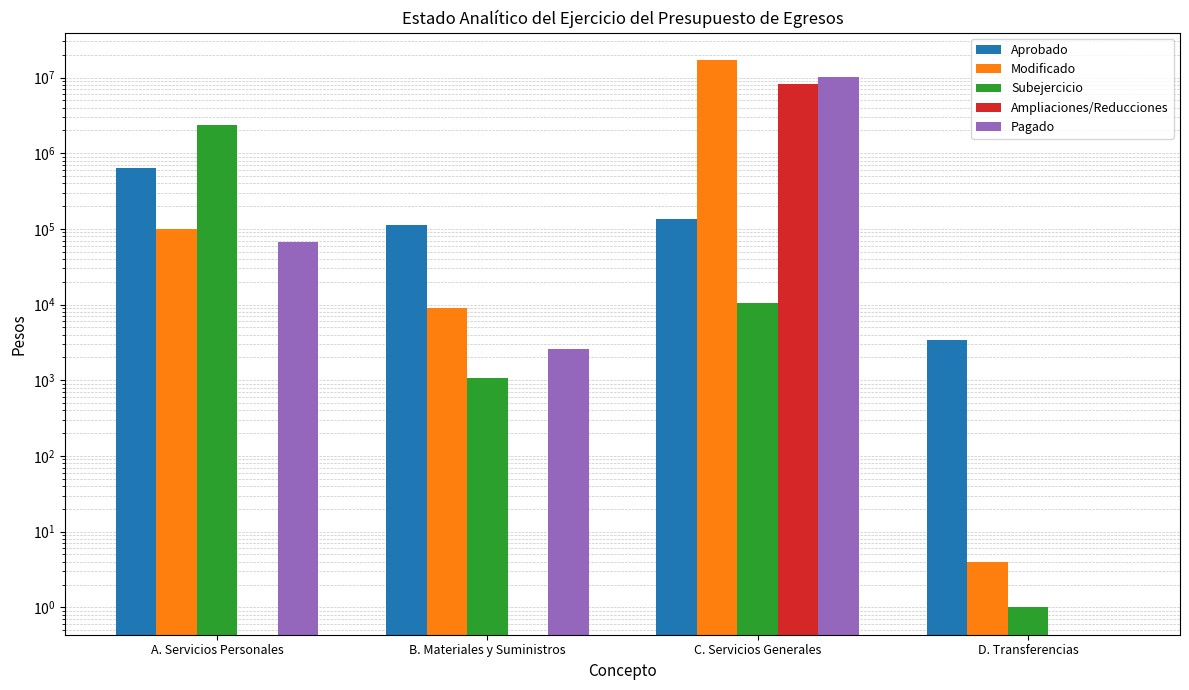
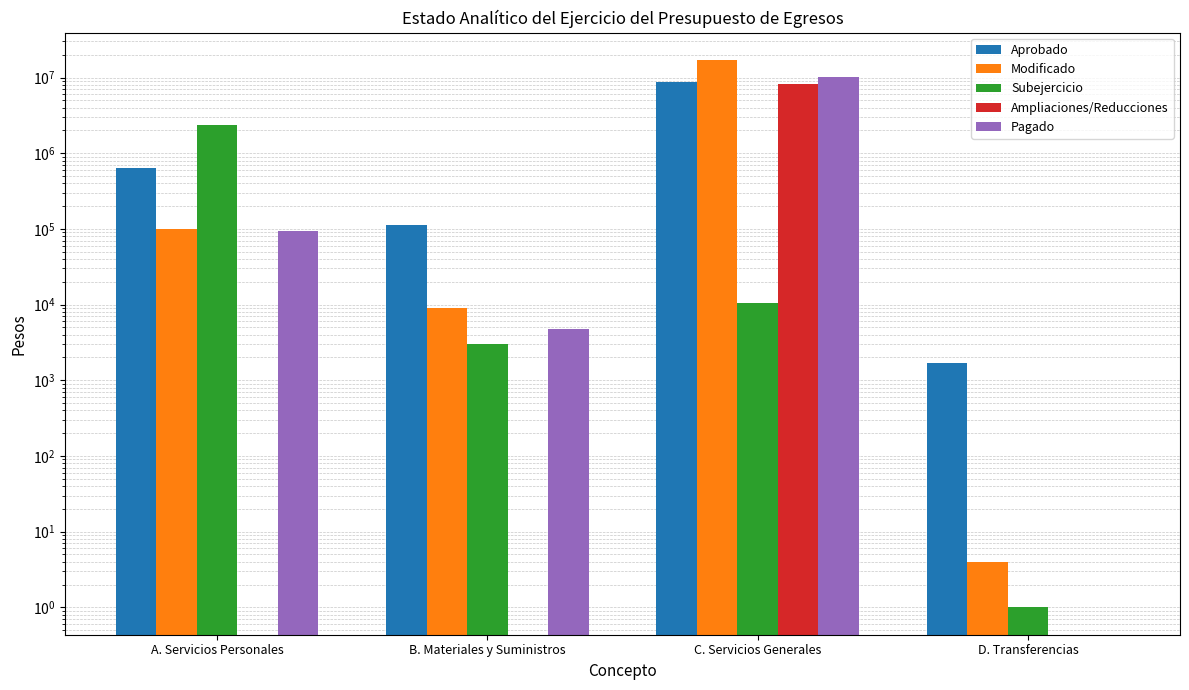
  {
    "Aprobado": {
      "A. Servicios Personales": 600000,
      "B. Materiales y Suministros": 110000,
-     "C. Servicios Generales": 140000,
-     "D. Transferencias": 3000
+     "C. Servicios Generales": 9000000,
+     "D. Transferencias": 1700
    },
    "Modificado": {
      "A. Servicios Personales": 100000,
      "B. Materiales y Suministros": 9000,
      "C. Servicios Generales": 17000000,
      "D. Transferencias": 4
    },
    "Subejercicio": {
      "A. Servicios Personales": 2300000,
-     "B. Materiales y Suministros": 1100,
+     "B. Materiales y Suministros": 3000,
      "C. Servicios Generales": 11000,
      "D. Transferencias": 1
    },
    "Ampliaciones/Reducciones": {
      "C. Servicios Generales": 8000000
    },
    "Pagado": {
-     "A. Servicios Personales": 70000,
-     "B. Materiales y Suministros": 2600,
+     "A. Servicios Personales": 90000,
+     "B. Materiales y Suministros": 5000,
      "C. Servicios Generales": 10000000
    }
  }
